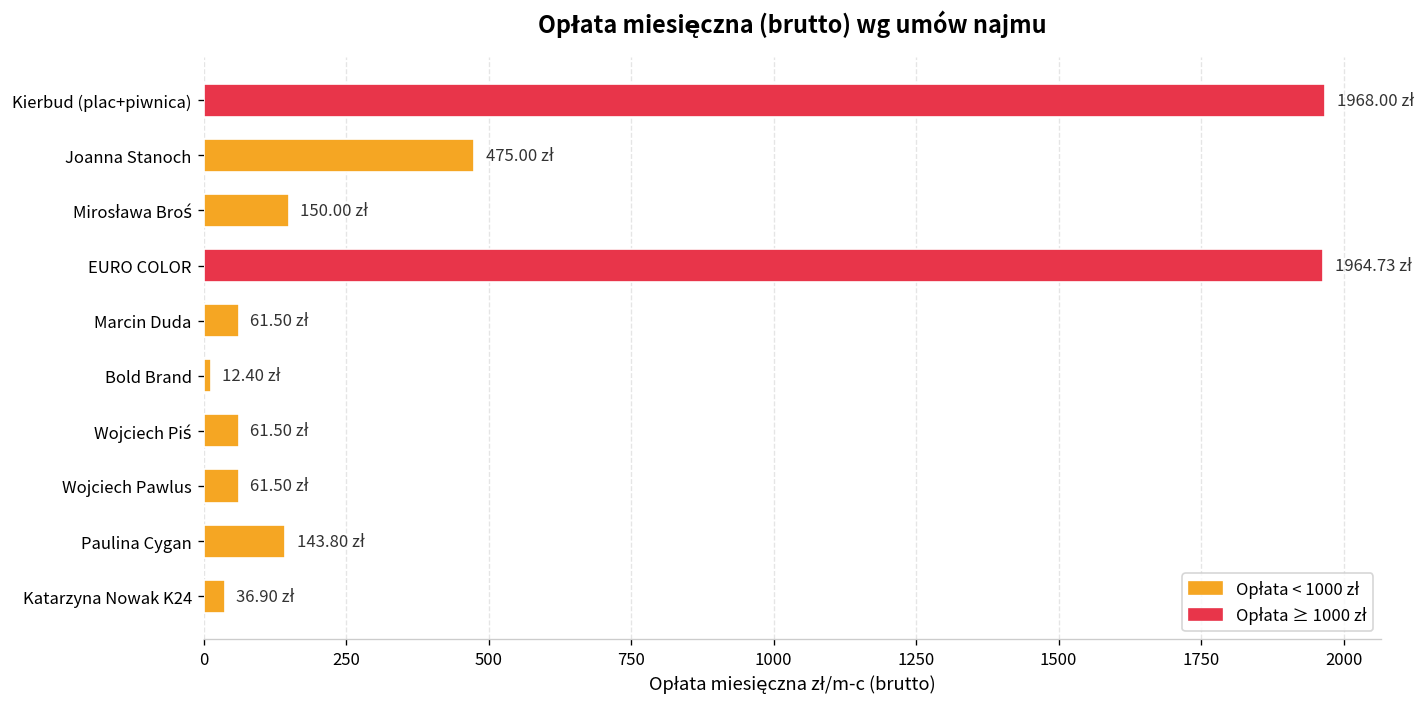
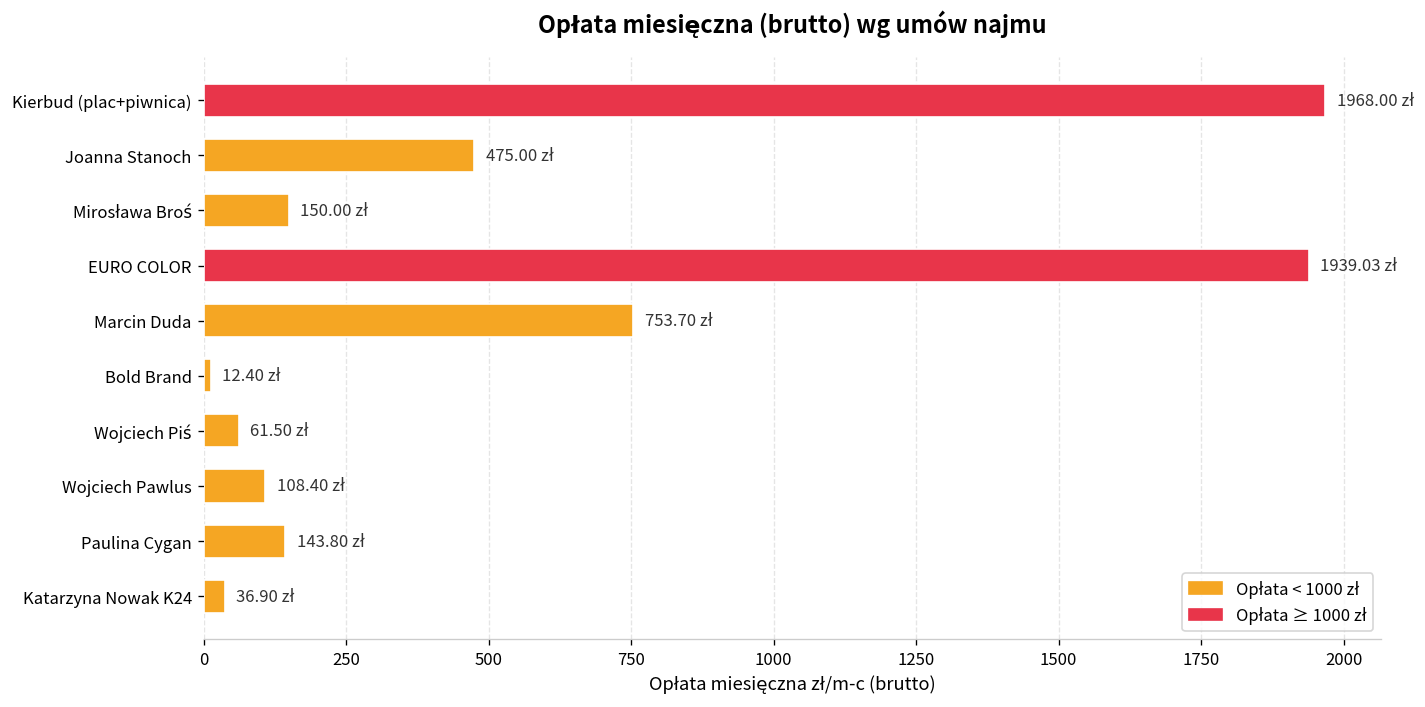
  {
    "Kierbud (plac+piwnica)": 1968.00,
    "Joanna Stanoch": 475.00,
    "Mirosława Broś": 150.00,
-   "EURO COLOR": 1964.73,
-   "Marcin Duda": 61.50,
+   "EURO COLOR": 1939.03,
+   "Marcin Duda": 753.70,
    "Bold Brand": 12.40,
    "Wojciech Piś": 61.50,
-   "Wojciech Pawlus": 61.50,
+   "Wojciech Pawlus": 108.40,
    "Paulina Cygan": 143.80,
    "Katarzyna Nowak K24": 36.90
  }
